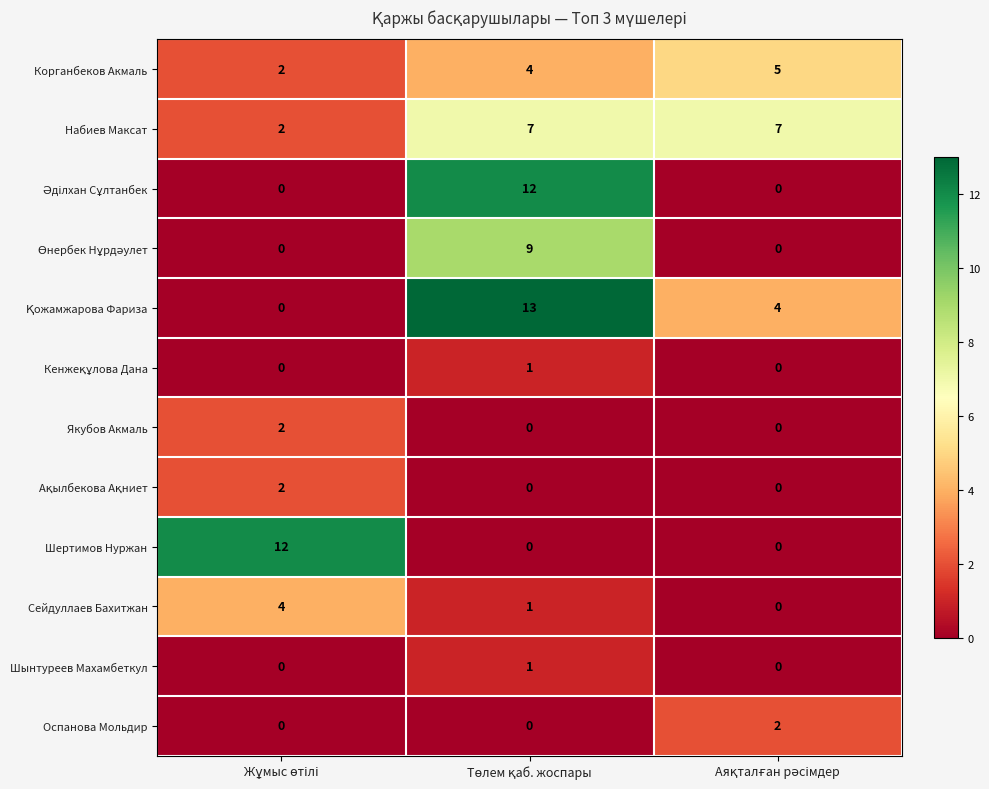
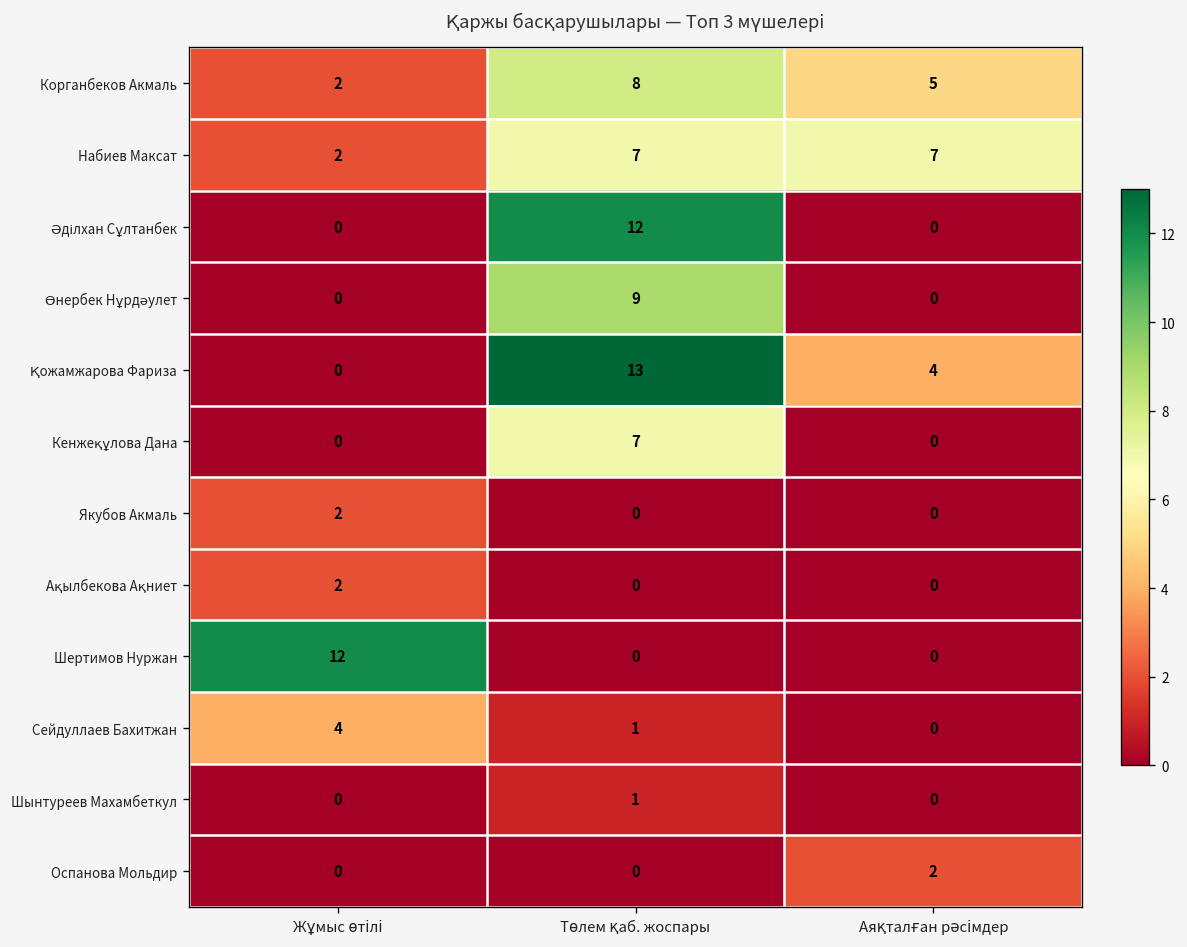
  {
    "Корганбеков Акмаль": {
      "Жұмыс өтілі": 2,
-     "Төлем қаб. жоспары": 4,
+     "Төлем қаб. жоспары": 8,
      "Аяқталған рәсімдер": 5
    },
    "Набиев Максат": {
      "Жұмыс өтілі": 2,
      "Төлем қаб. жоспары": 7,
      "Аяқталған рәсімдер": 7
    },
    "Әділхан Сұлтанбек": {
      "Жұмыс өтілі": 0,
      "Төлем қаб. жоспары": 12,
      "Аяқталған рәсімдер": 0
    },
    "Өнербек Нұрдәулет": {
      "Жұмыс өтілі": 0,
      "Төлем қаб. жоспары": 9,
      "Аяқталған рәсімдер": 0
    },
    "Қожамжарова Фариза": {
      "Жұмыс өтілі": 0,
      "Төлем қаб. жоспары": 13,
      "Аяқталған рәсімдер": 4
    },
    "Кенжеқұлова Дана": {
      "Жұмыс өтілі": 0,
-     "Төлем қаб. жоспары": 1,
+     "Төлем қаб. жоспары": 7,
      "Аяқталған рәсімдер": 0
    },
    "Якубов Акмаль": {
      "Жұмыс өтілі": 2,
      "Төлем қаб. жоспары": 0,
      "Аяқталған рәсімдер": 0
    },
    "Ақылбекова Ақниет": {
      "Жұмыс өтілі": 2,
      "Төлем қаб. жоспары": 0,
      "Аяқталған рәсімдер": 0
    },
    "Шертимов Нуржан": {
      "Жұмыс өтілі": 12,
      "Төлем қаб. жоспары": 0,
      "Аяқталған рәсімдер": 0
    },
    "Сейдуллаев Бахитжан": {
      "Жұмыс өтілі": 4,
      "Төлем қаб. жоспары": 1,
      "Аяқталған рәсімдер": 0
    },
    "Шынтуреев Махамбеткул": {
      "Жұмыс өтілі": 0,
      "Төлем қаб. жоспары": 1,
      "Аяқталған рәсімдер": 0
    },
    "Оспанова Мольдир": {
      "Жұмыс өтілі": 0,
      "Төлем қаб. жоспары": 0,
      "Аяқталған рәсімдер": 2
    }
  }
